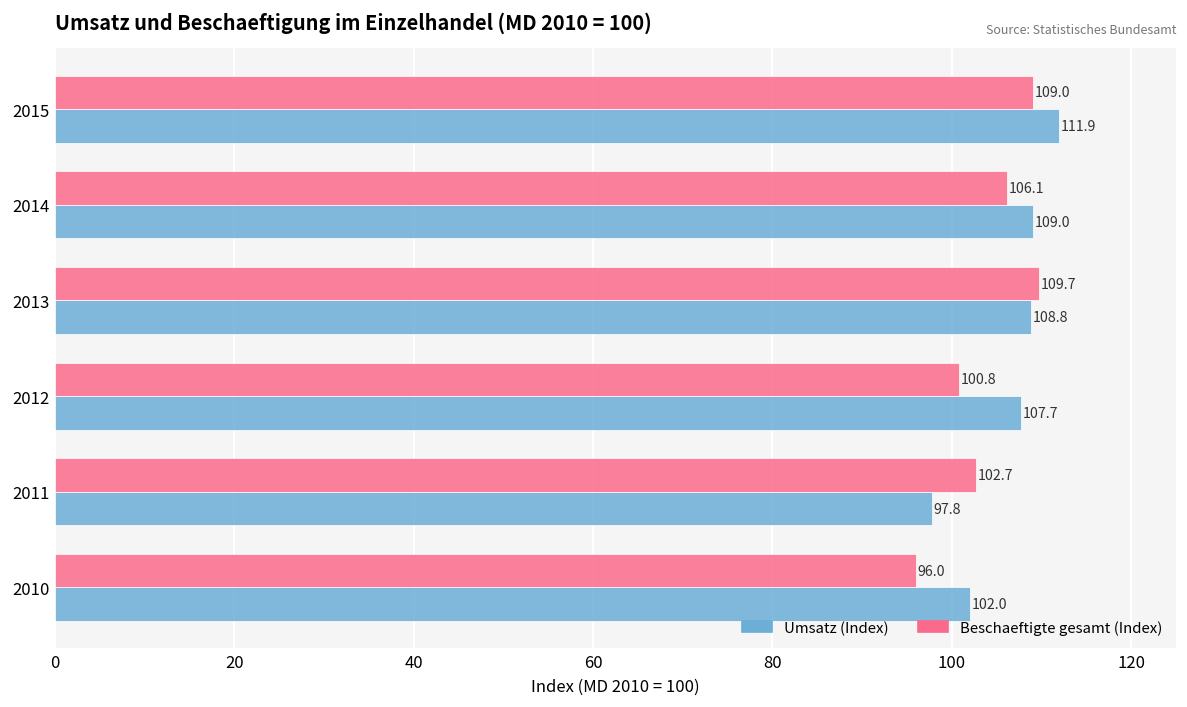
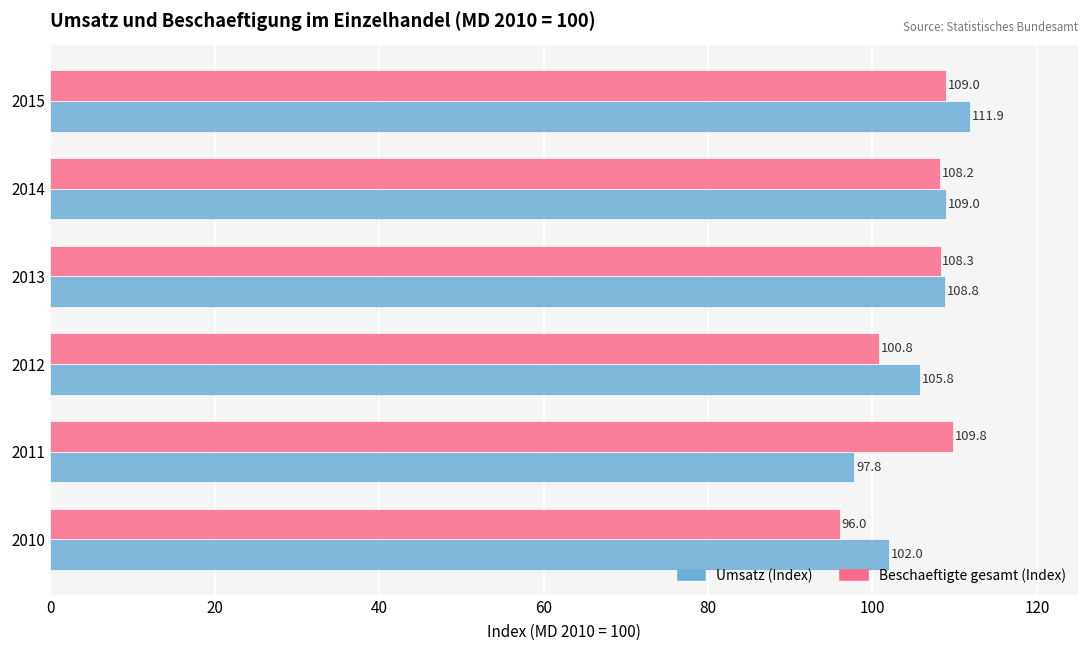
  {
    "Umsatz (Index)": {
      "2015": 111.9,
      "2014": 109.0,
      "2013": 108.8,
-     "2012": 107.7,
+     "2012": 105.8,
      "2011": 97.8,
      "2010": 102.0
    },
    "Beschaeftigte gesamt (Index)": {
      "2015": 109.0,
-     "2014": 106.1,
-     "2013": 109.7,
+     "2014": 108.2,
+     "2013": 108.3,
      "2012": 100.8,
-     "2011": 102.7,
+     "2011": 109.8,
      "2010": 96.0
    }
  }
